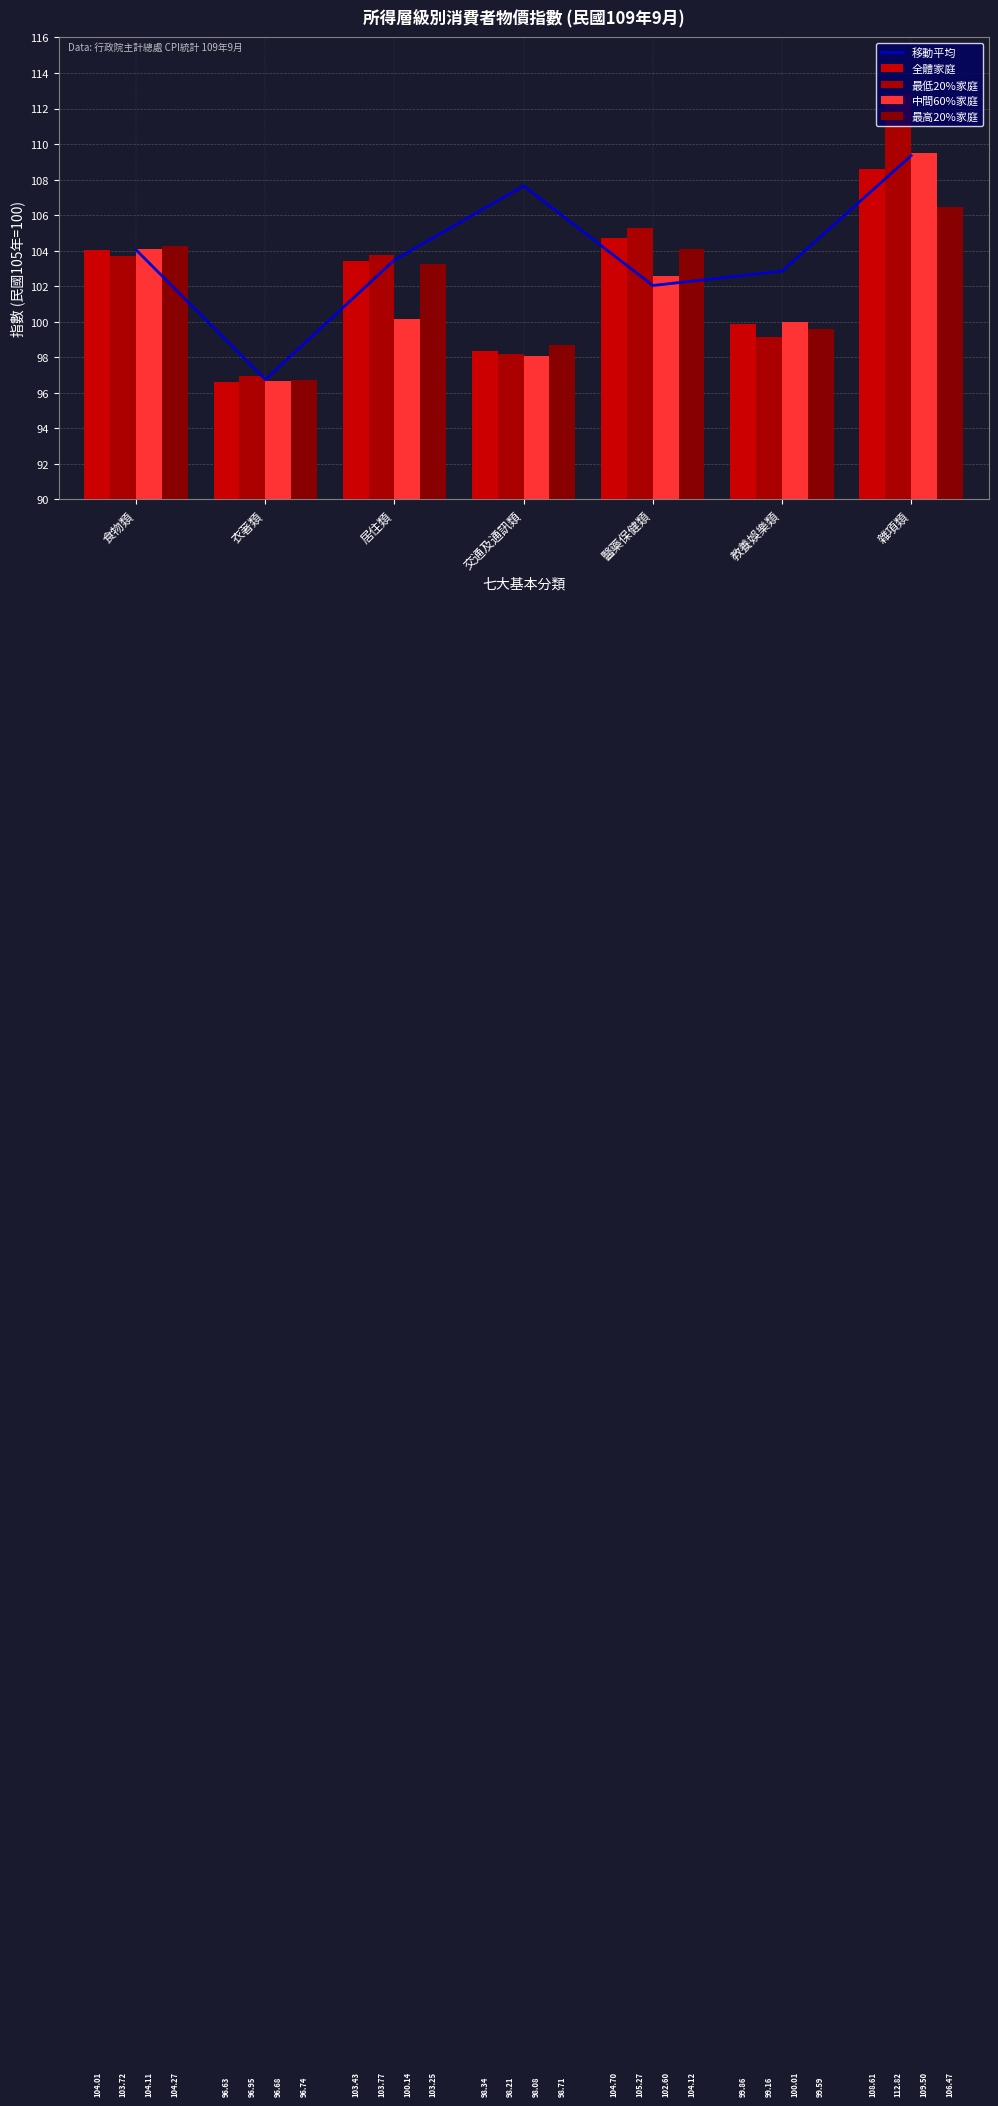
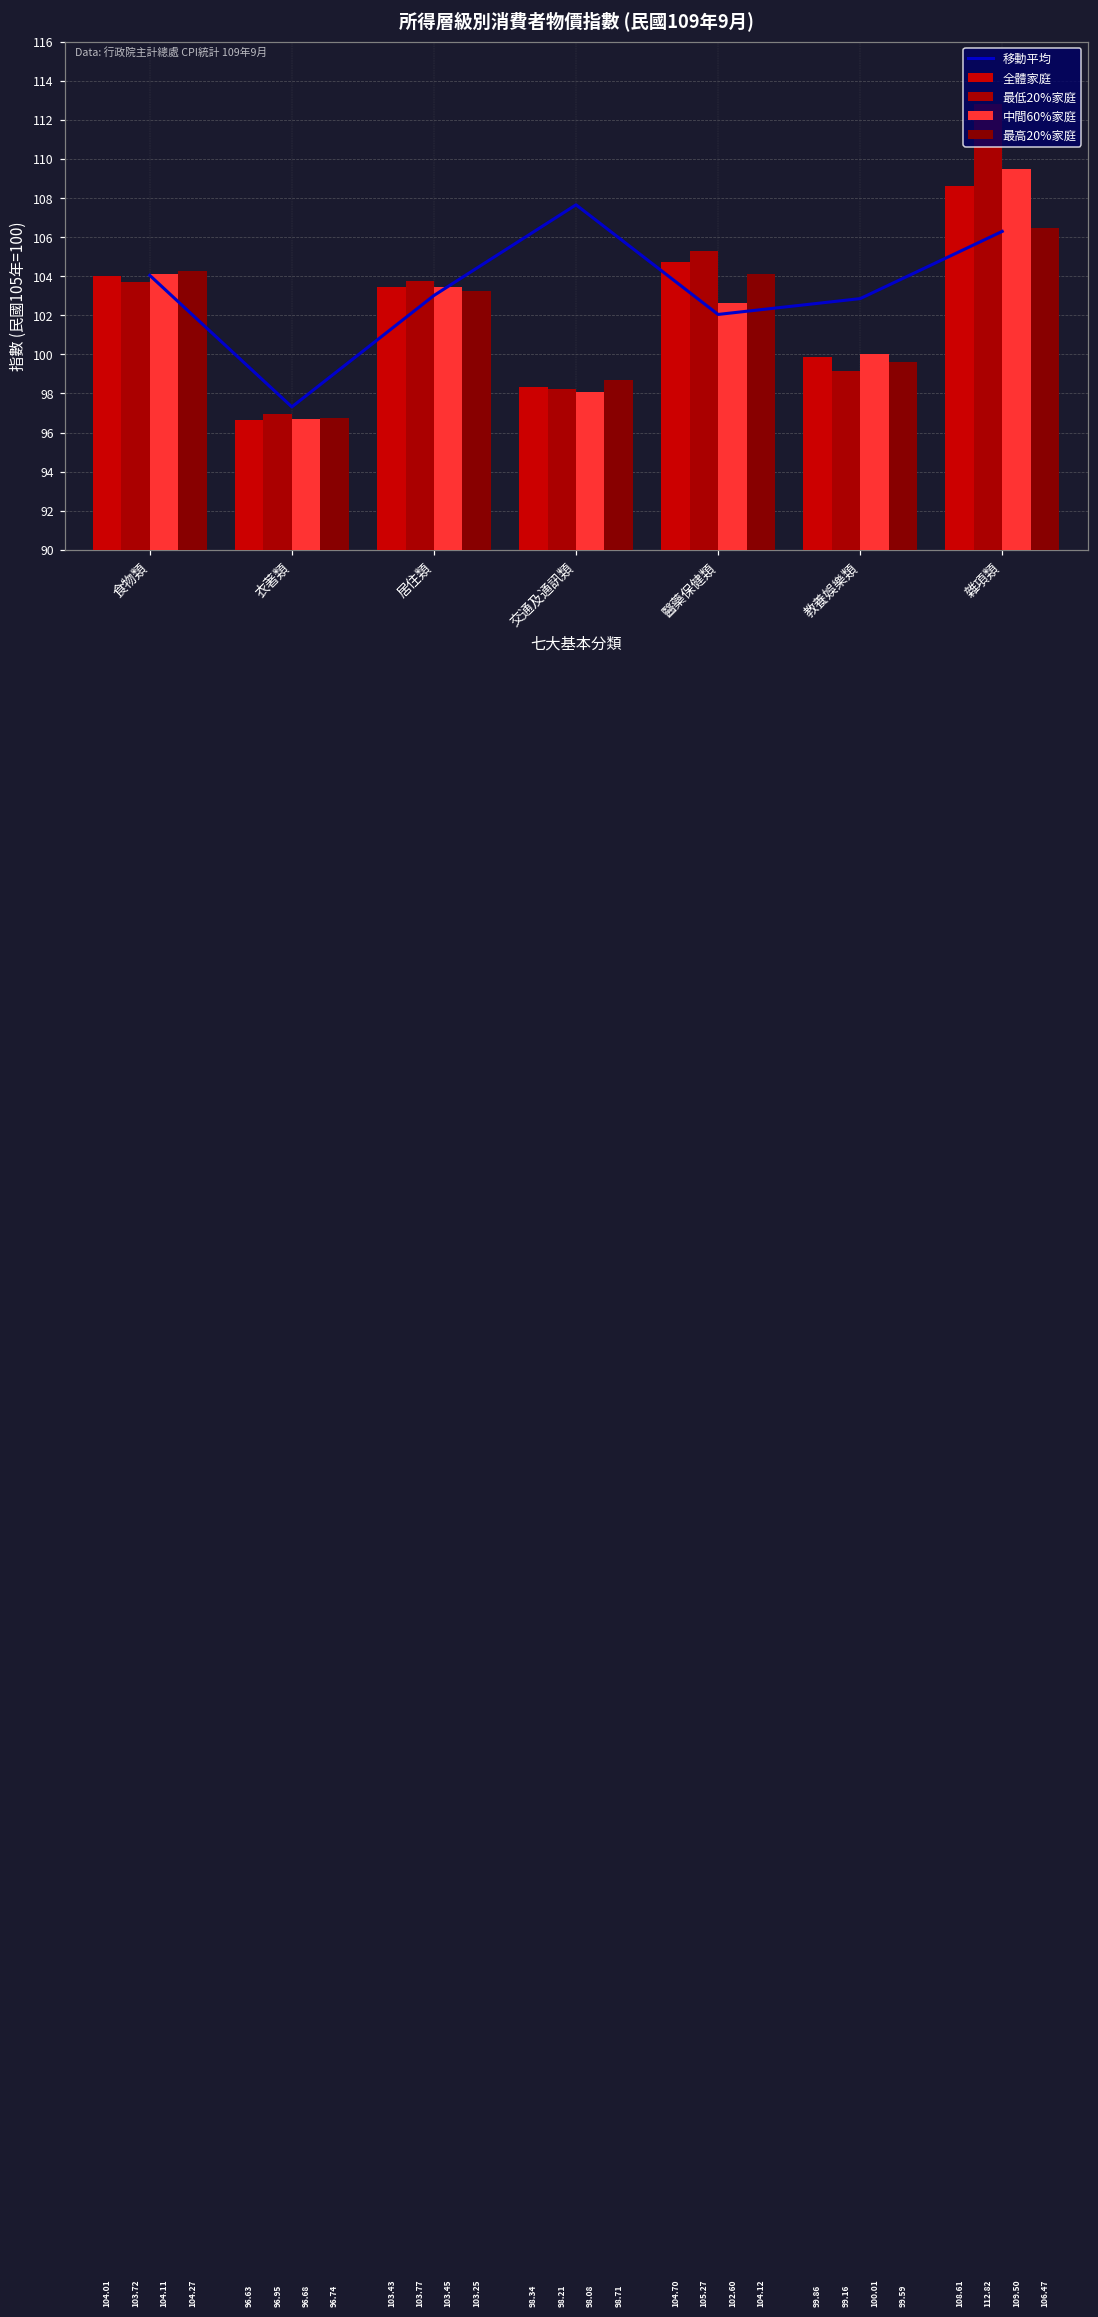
  {
    "移動平均": {
      "食物類": 104.0,
-     "衣著類": 96.8,
-     "居住類": 103.5,
+     "衣著類": 97.3,
+     "居住類": 103.0,
      "交通及通訊類": 107.7,
      "醫藥保健類": 102.0,
      "教養娛樂類": 102.9,
-     "雜項類": 109.4
+     "雜項類": 106.3
    },
    "中間60%家庭": {
      "食物類": 104.11,
      "衣著類": 96.68,
-     "居住類": 100.14,
+     "居住類": 103.45,
      "交通及通訊類": 98.08,
      "醫藥保健類": 102.60,
      "教養娛樂類": 100.01,
      "雜項類": 109.50
    }
  }
